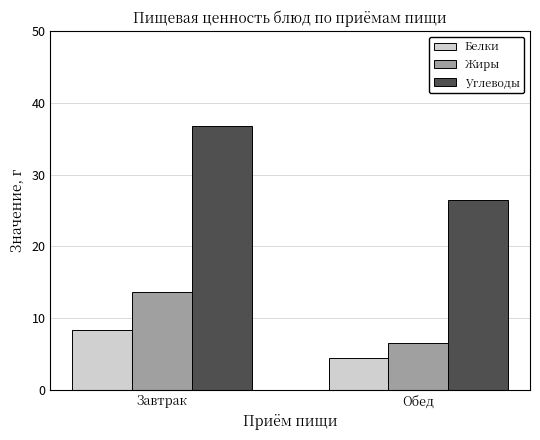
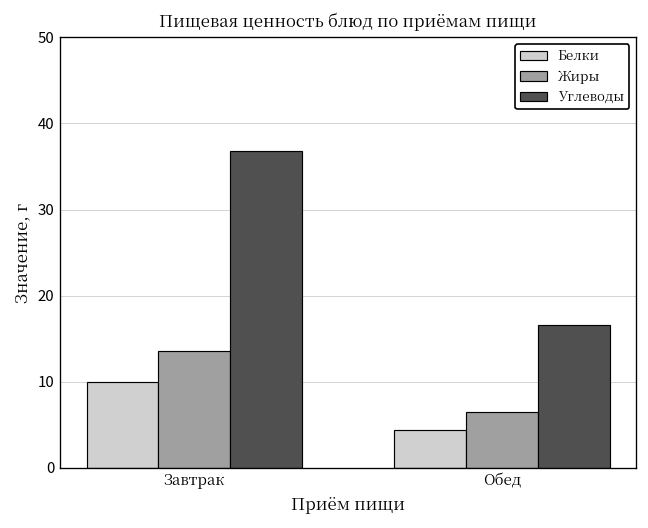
  {
    "Белки": {
-     "Завтрак": 8,
+     "Завтрак": 10,
      "Обед": 4
    },
    "Жиры": {
      "Завтрак": 14,
      "Обед": 7
    },
    "Углеводы": {
      "Завтрак": 37,
-     "Обед": 26
+     "Обед": 17
    }
  }
